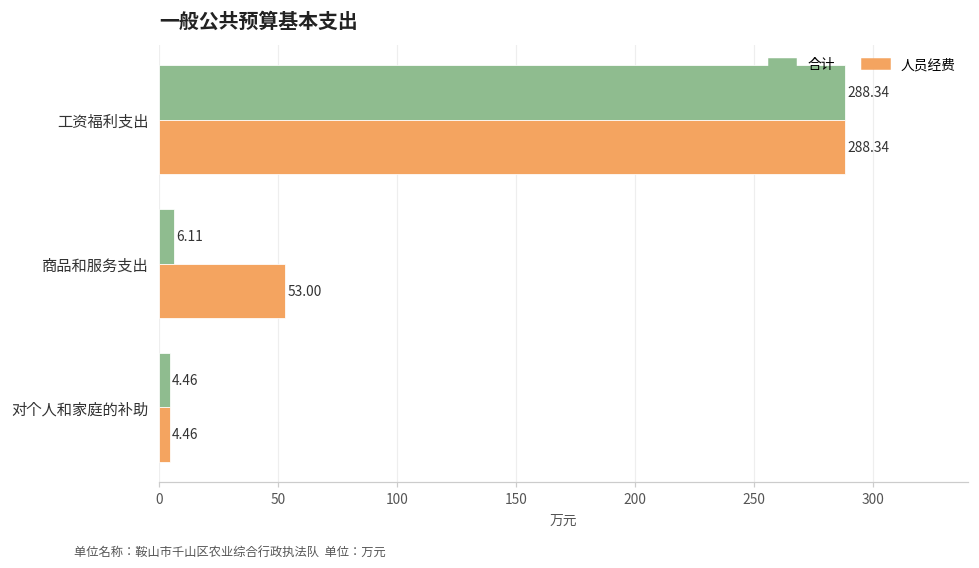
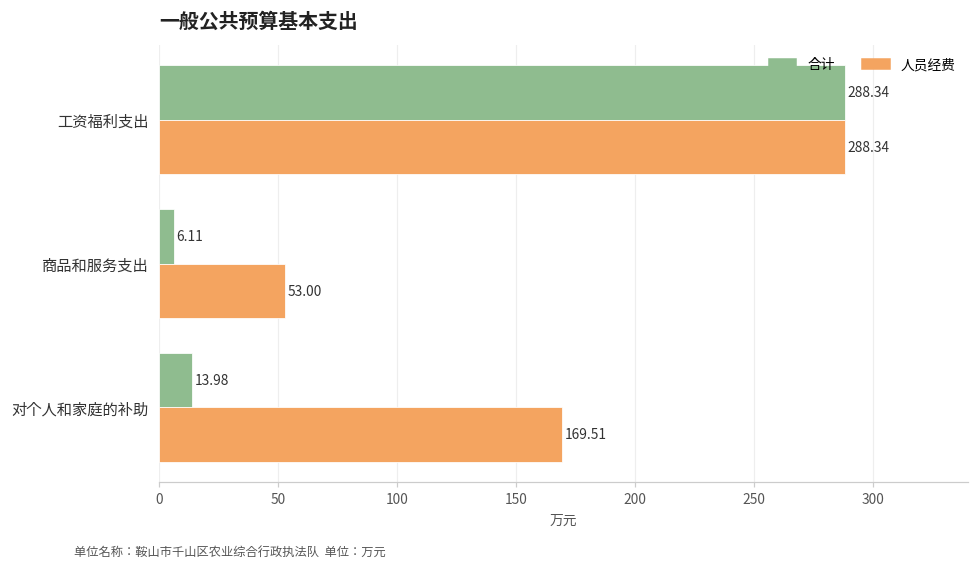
  {
    "合计": {
      "工资福利支出": 288.34,
      "商品和服务支出": 6.11,
-     "对个人和家庭的补助": 4.46
+     "对个人和家庭的补助": 13.98
    },
    "人员经费": {
      "工资福利支出": 288.34,
      "商品和服务支出": 53.00,
-     "对个人和家庭的补助": 4.46
+     "对个人和家庭的补助": 169.51
    }
  }
